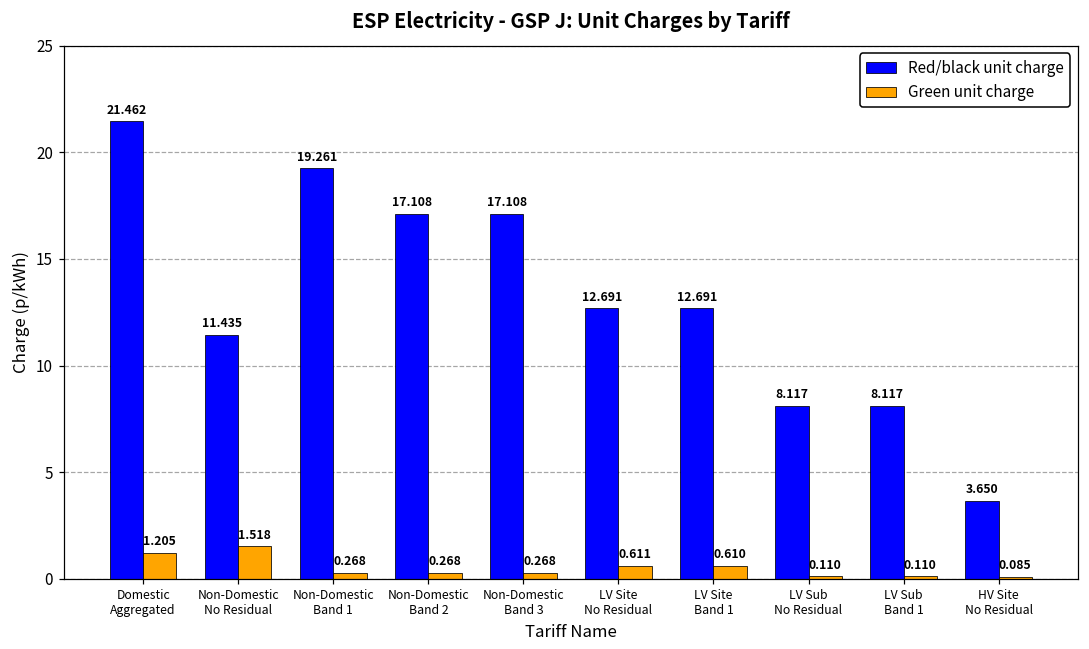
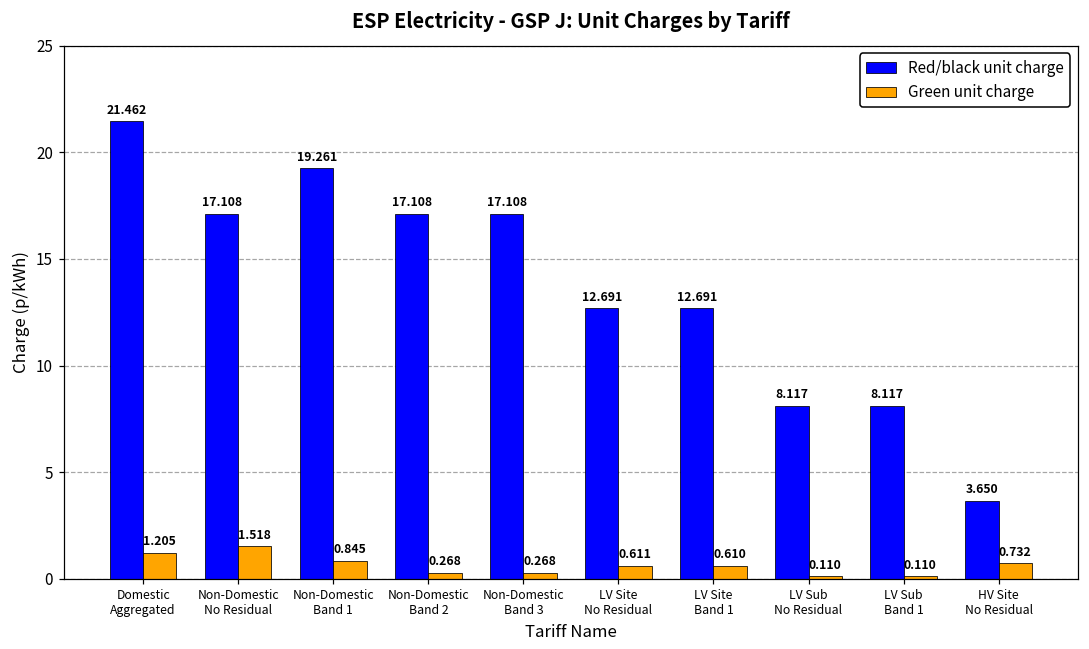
  {
    "Red/black unit charge": {
      "Domestic Aggregated": 21.462,
-     "Non-Domestic No Residual": 11.435,
+     "Non-Domestic No Residual": 17.108,
      "Non-Domestic Band 1": 19.261,
      "Non-Domestic Band 2": 17.108,
      "Non-Domestic Band 3": 17.108,
      "LV Site No Residual": 12.691,
      "LV Site Band 1": 12.691,
      "LV Sub No Residual": 8.117,
      "LV Sub Band 1": 8.117,
      "HV Site No Residual": 3.650
    },
    "Green unit charge": {
      "Domestic Aggregated": 1.205,
      "Non-Domestic No Residual": 1.518,
-     "Non-Domestic Band 1": 0.268,
+     "Non-Domestic Band 1": 0.845,
      "Non-Domestic Band 2": 0.268,
      "Non-Domestic Band 3": 0.268,
      "LV Site No Residual": 0.611,
      "LV Site Band 1": 0.610,
      "LV Sub No Residual": 0.110,
      "LV Sub Band 1": 0.110,
-     "HV Site No Residual": 0.085
+     "HV Site No Residual": 0.732
    }
  }
